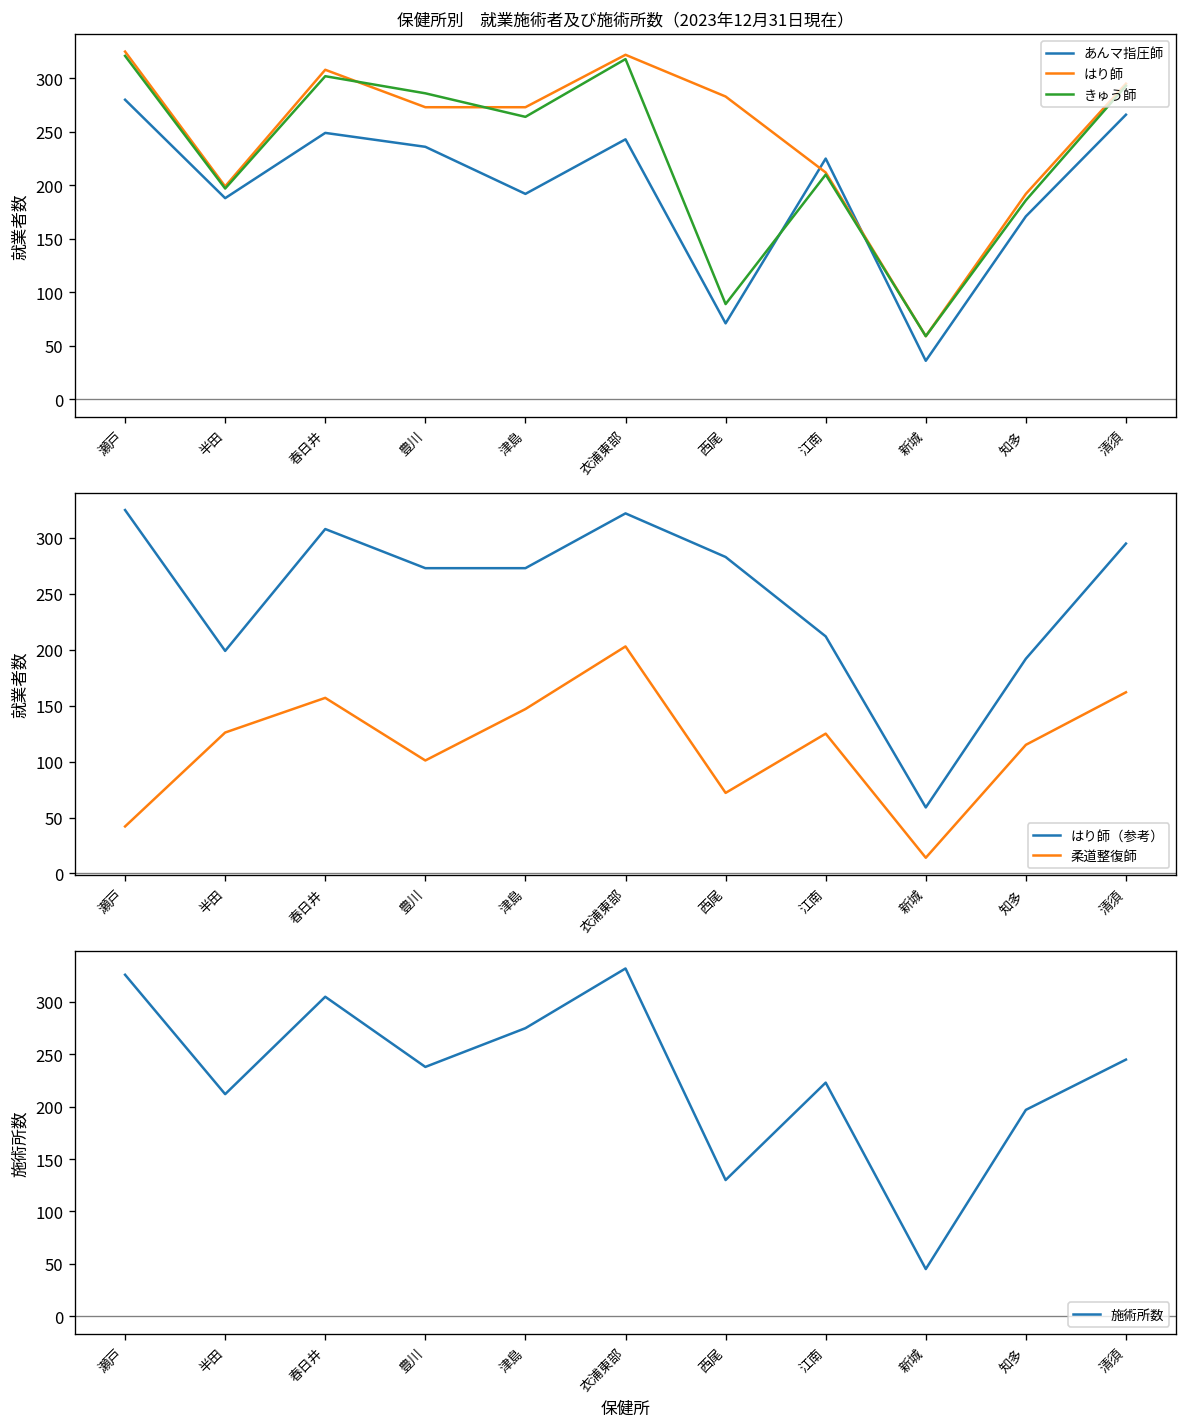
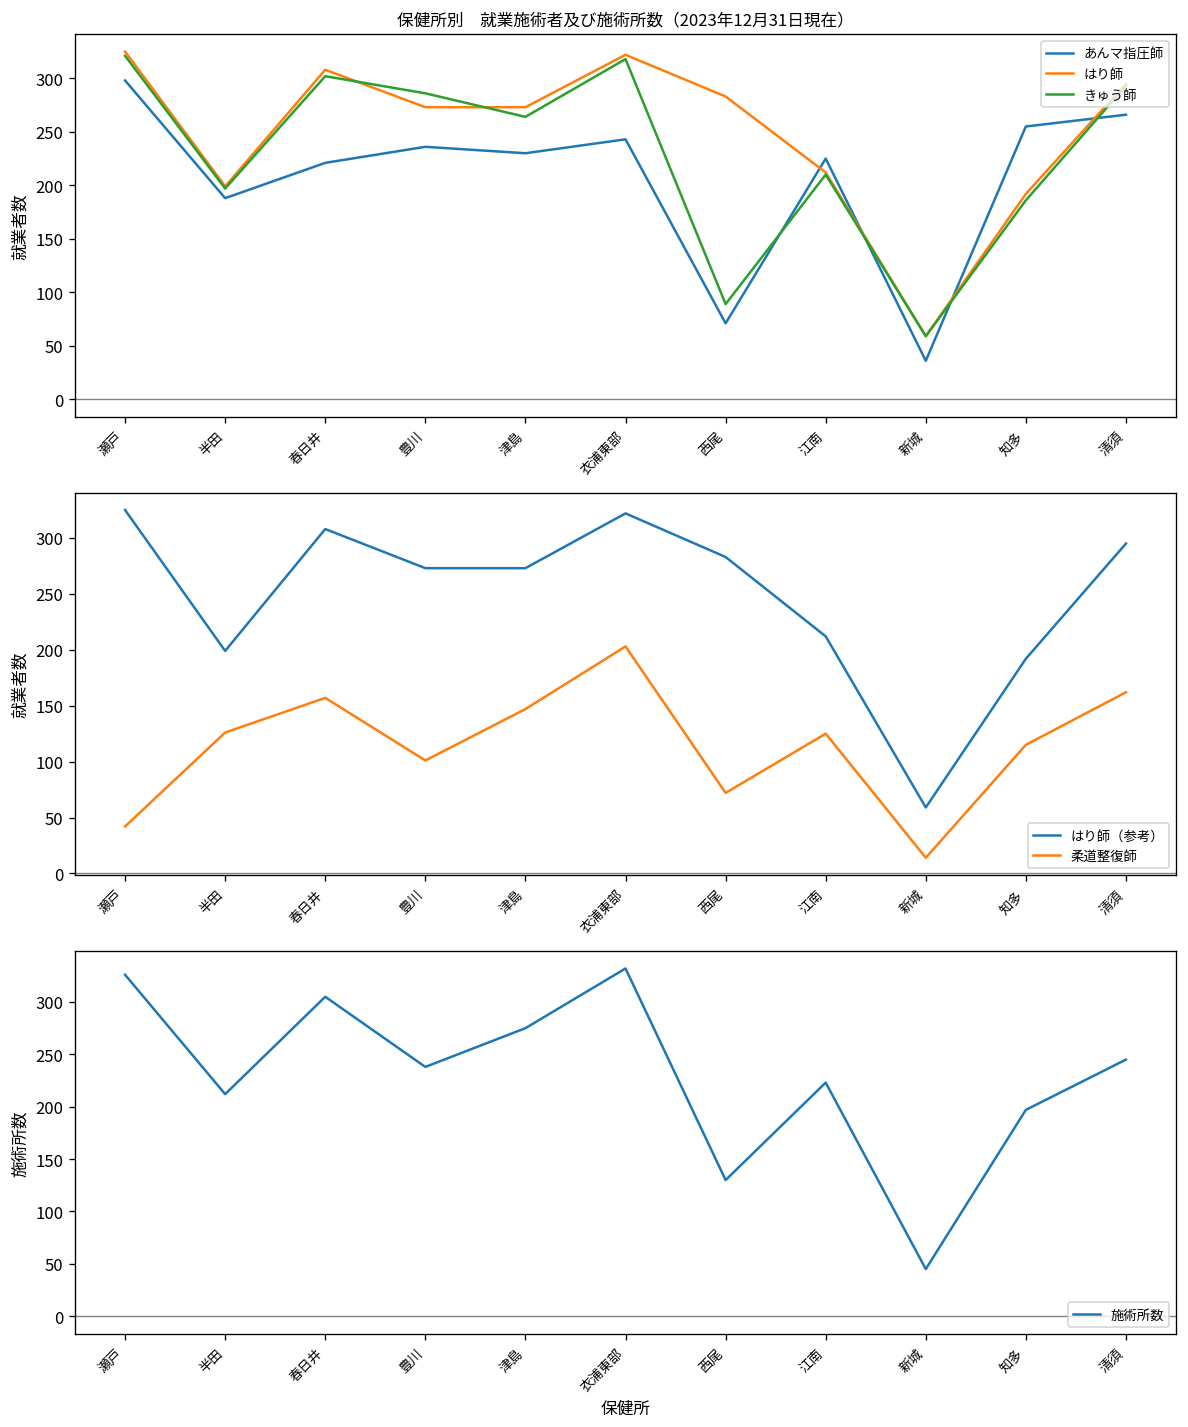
  {
    "保健所別 就業施術者及び施術所数（2023年12月31日現在）": {
      "あんマ指圧師": {
-       "瀬戸": 280,
+       "瀬戸": 300,
        "半田": 190,
-       "春日井": 250,
+       "春日井": 220,
        "豊川": 240,
-       "津島": 190,
+       "津島": 230,
        "衣浦東部": 240,
        "西尾": 70,
        "江南": 230,
        "新城": 40,
-       "知多": 170,
+       "知多": 260,
        "清須": 270
      },
      "はり師": {
        "瀬戸": 330,
        "春日井": 310,
        "豊川": 270,
        "津島": 270,
        "衣浦東部": 320,
        "西尾": 280,
        "知多": 190
      },
      "きゅう師": {
        "瀬戸": 320,
        "春日井": 300,
        "豊川": 290,
        "津島": 260,
        "衣浦東部": 320,
        "西尾": 90,
        "知多": 190
      }
    }
  }
